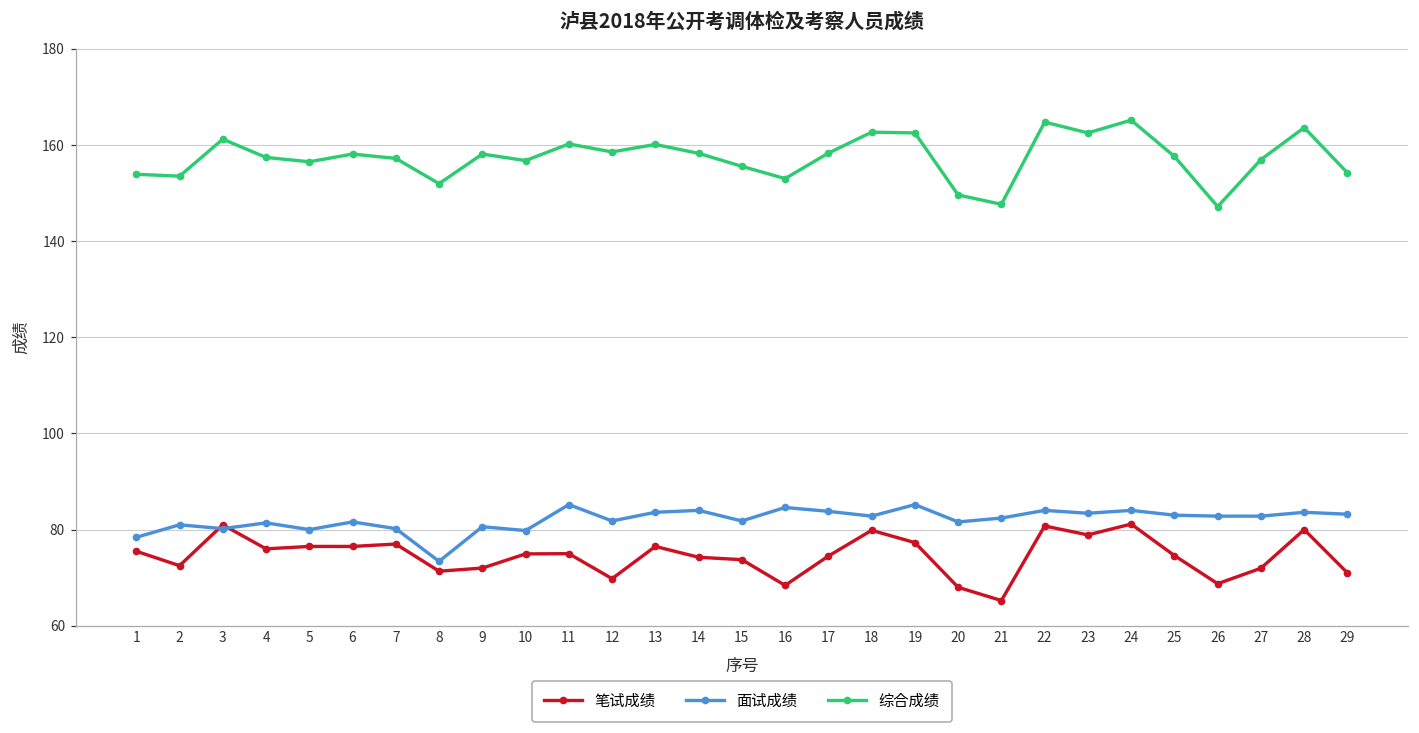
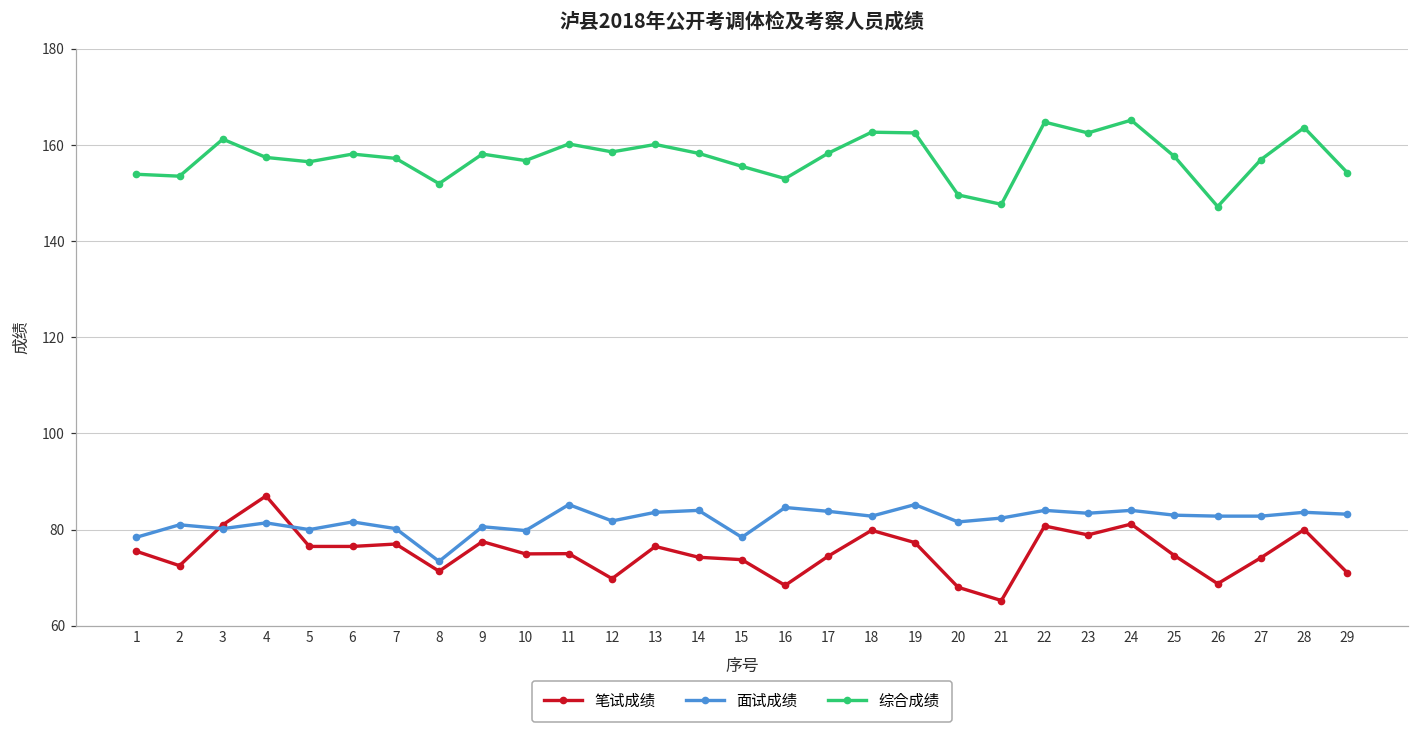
  {
    "笔试成绩": {
      "1": 76,
      "2": 73,
      "3": 81,
-     "4": 76,
+     "4": 87,
      "5": 77,
      "6": 77,
      "7": 77,
      "8": 71,
-     "9": 72,
+     "9": 78,
      "10": 75,
      "11": 75,
      "12": 70,
      "13": 77,
      "14": 74,
      "15": 74,
      "16": 68,
      "17": 75,
      "18": 80,
      "19": 77,
      "20": 68,
      "21": 65,
      "22": 81,
      "23": 79,
      "24": 81,
      "25": 75,
      "26": 69,
-     "27": 72,
+     "27": 74,
      "28": 80,
      "29": 71
    },
    "面试成绩": {
      "1": 78,
      "2": 81,
      "3": 80,
      "4": 81,
      "5": 80,
      "6": 82,
      "7": 80,
      "8": 73,
      "9": 81,
      "10": 80,
      "11": 85,
      "12": 82,
      "13": 84,
      "14": 84,
-     "15": 82,
+     "15": 78,
      "16": 85,
      "17": 84,
      "18": 83,
      "19": 85,
      "20": 82,
      "21": 82,
      "22": 84,
      "23": 83,
      "24": 84,
      "25": 83,
      "26": 83,
      "27": 83,
      "28": 84,
      "29": 83
    },
    "综合成绩": {
      "1": 154,
      "2": 154,
      "3": 161,
      "4": 157,
      "5": 157,
      "6": 158,
      "7": 157,
      "8": 152,
      "9": 158,
      "10": 157,
      "11": 160,
      "12": 159,
      "13": 160,
      "14": 158,
      "15": 156,
      "16": 153,
      "17": 158,
      "18": 163,
      "19": 163,
      "20": 150,
      "21": 148,
      "22": 165,
      "23": 163,
      "24": 165,
      "25": 158,
      "26": 147,
      "27": 157,
      "28": 164,
      "29": 154
    }
  }
